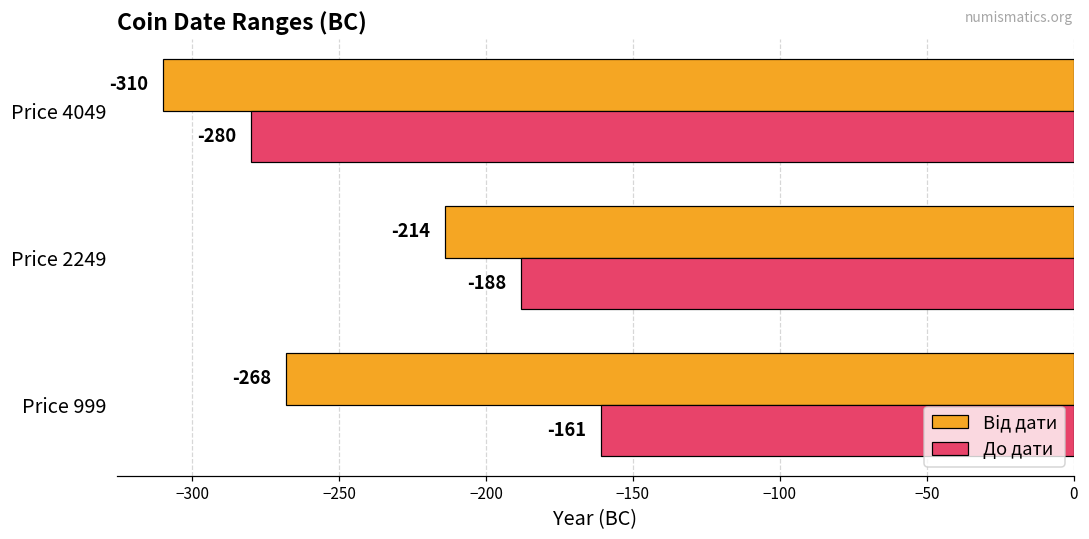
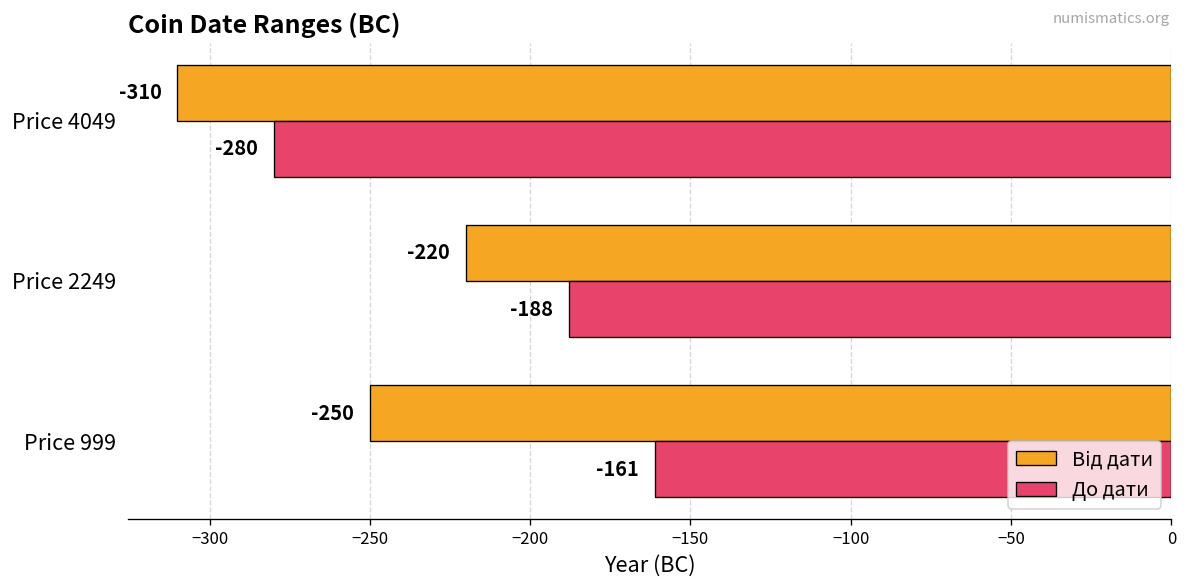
  {
    "Від дати": {
      "Price 4049": -310,
-     "Price 2249": -214,
-     "Price 999": -268
+     "Price 2249": -220,
+     "Price 999": -250
    },
    "До дати": {
      "Price 4049": -280,
      "Price 2249": -188,
      "Price 999": -161
    }
  }
